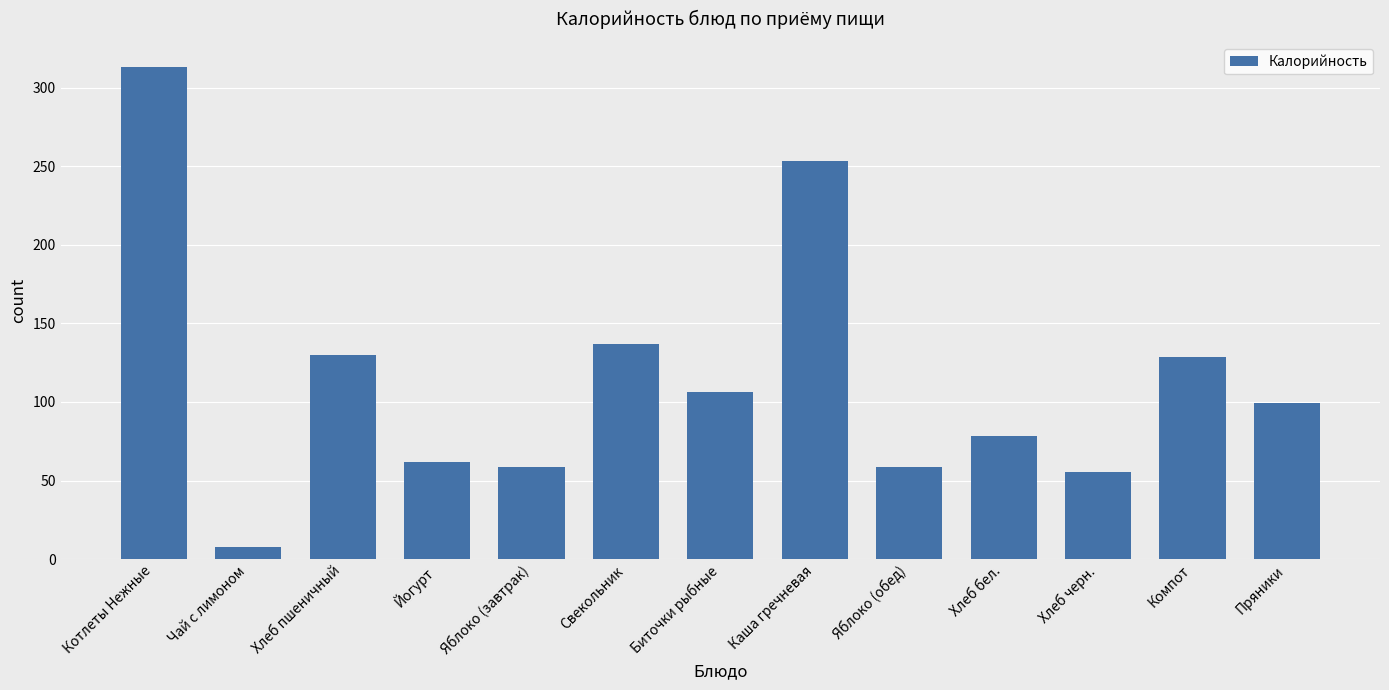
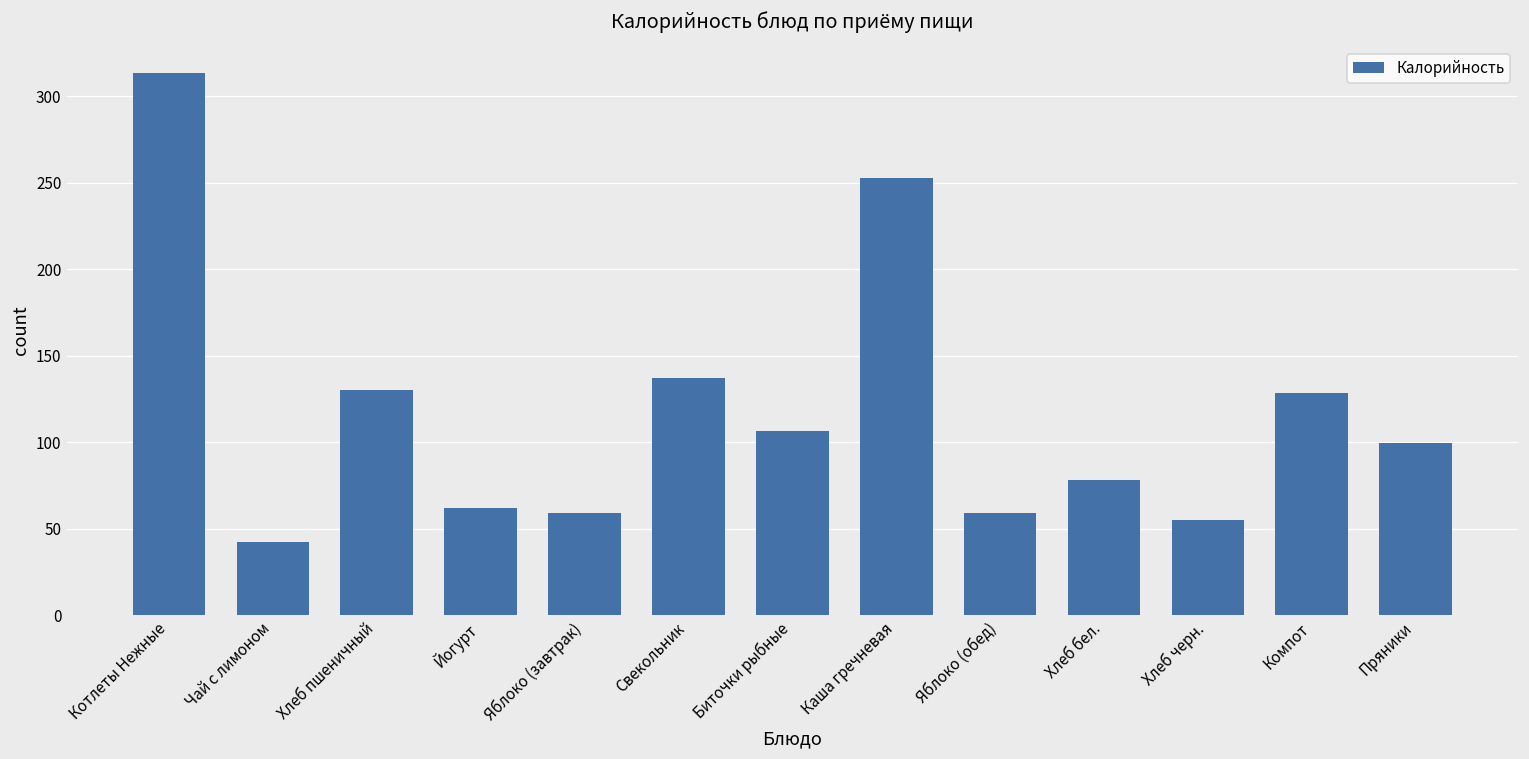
  {
    "Котлеты Нежные": 313,
-   "Чай с лимоном": 8,
+   "Чай с лимоном": 42,
    "Хлеб пшеничный": 130,
    "Йогурт": 62,
    "Яблоко (завтрак)": 59,
    "Свекольник": 137,
    "Биточки рыбные": 106,
    "Каша гречневая": 253,
    "Яблоко (обед)": 59,
    "Хлеб бел.": 78,
    "Хлеб черн.": 55,
    "Компот": 129,
    "Пряники": 99
  }
